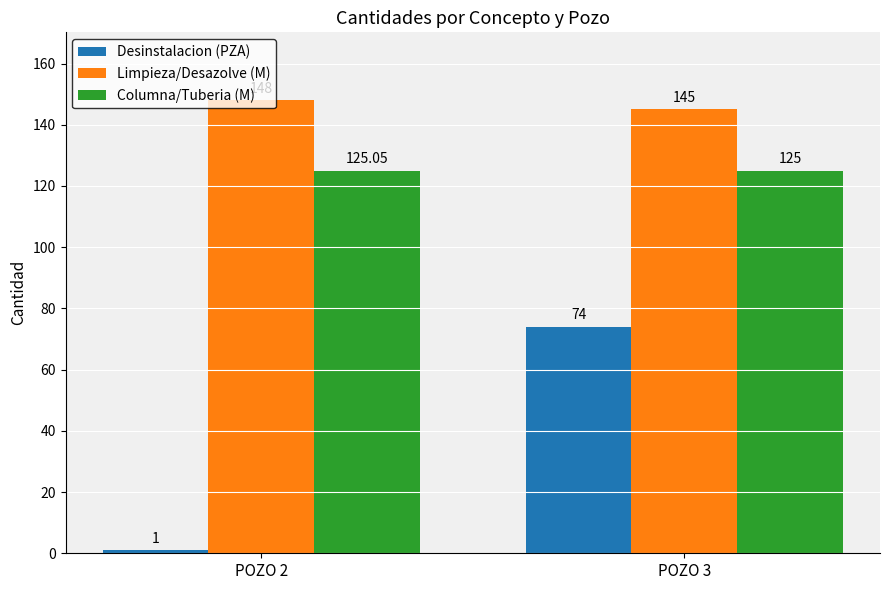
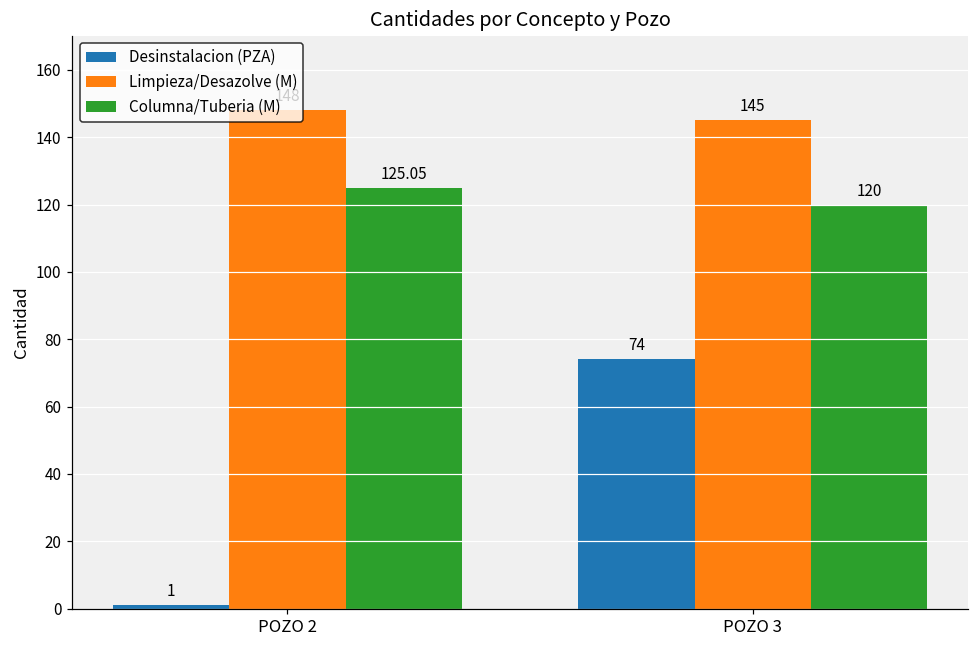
  {
    "Desinstalacion (PZA)": {
      "POZO 2": 1,
      "POZO 3": 74
    },
    "Limpieza/Desazolve (M)": {
      "POZO 3": 145
    },
    "Columna/Tuberia (M)": {
      "POZO 2": 125.05,
-     "POZO 3": 125
+     "POZO 3": 120
    }
  }
